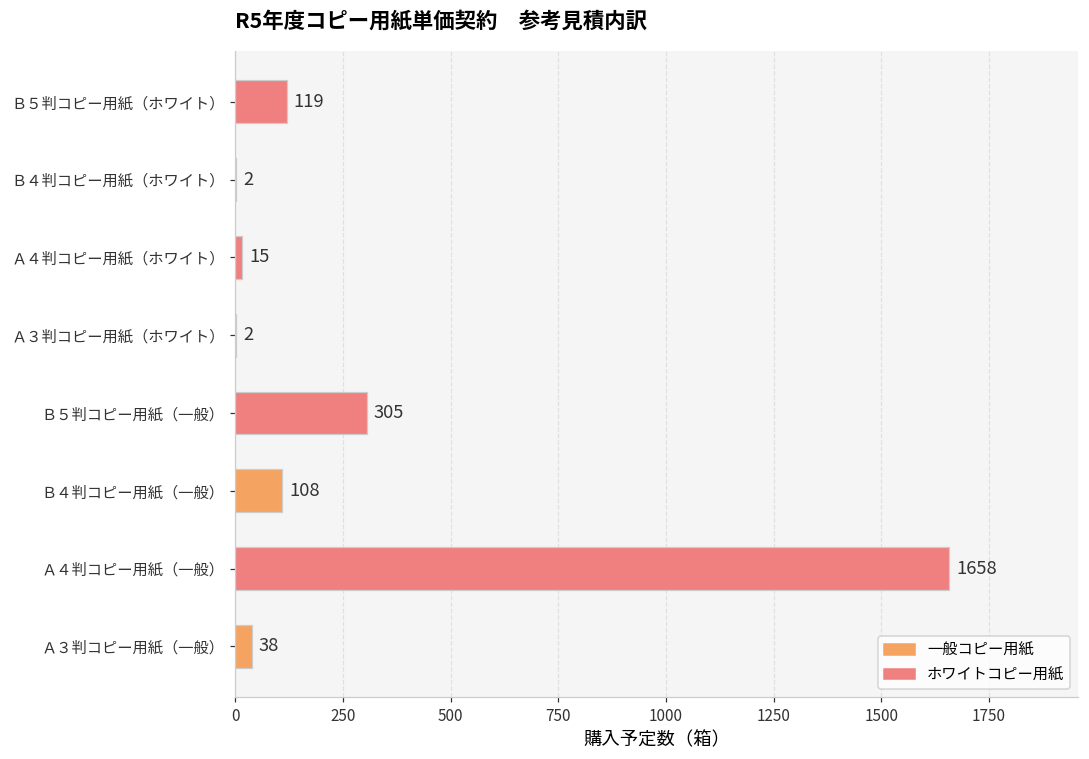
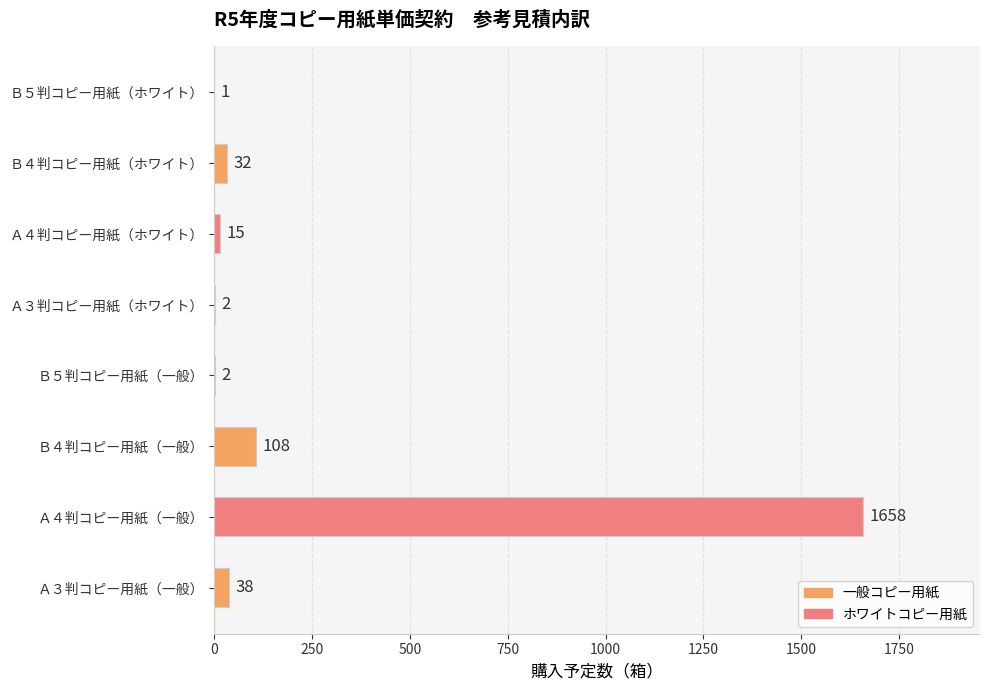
  {
-   "Ｂ５判コピー用紙（ホワイト）": 119,
-   "Ｂ４判コピー用紙（ホワイト）": 2,
+   "Ｂ５判コピー用紙（ホワイト）": 1,
+   "Ｂ４判コピー用紙（ホワイト）": 32,
    "Ａ４判コピー用紙（ホワイト）": 15,
    "Ａ３判コピー用紙（ホワイト）": 2,
-   "Ｂ５判コピー用紙（一般）": 305,
+   "Ｂ５判コピー用紙（一般）": 2,
    "Ｂ４判コピー用紙（一般）": 108,
    "Ａ４判コピー用紙（一般）": 1658,
    "Ａ３判コピー用紙（一般）": 38
  }
